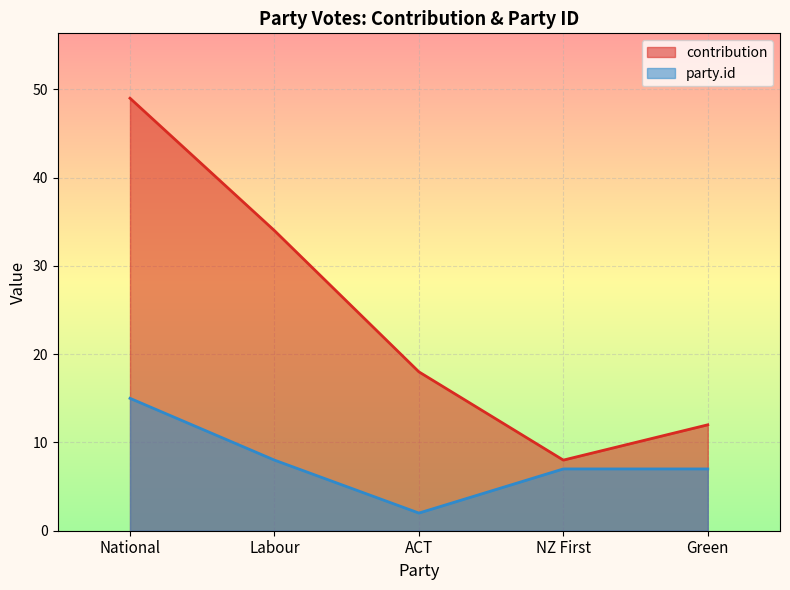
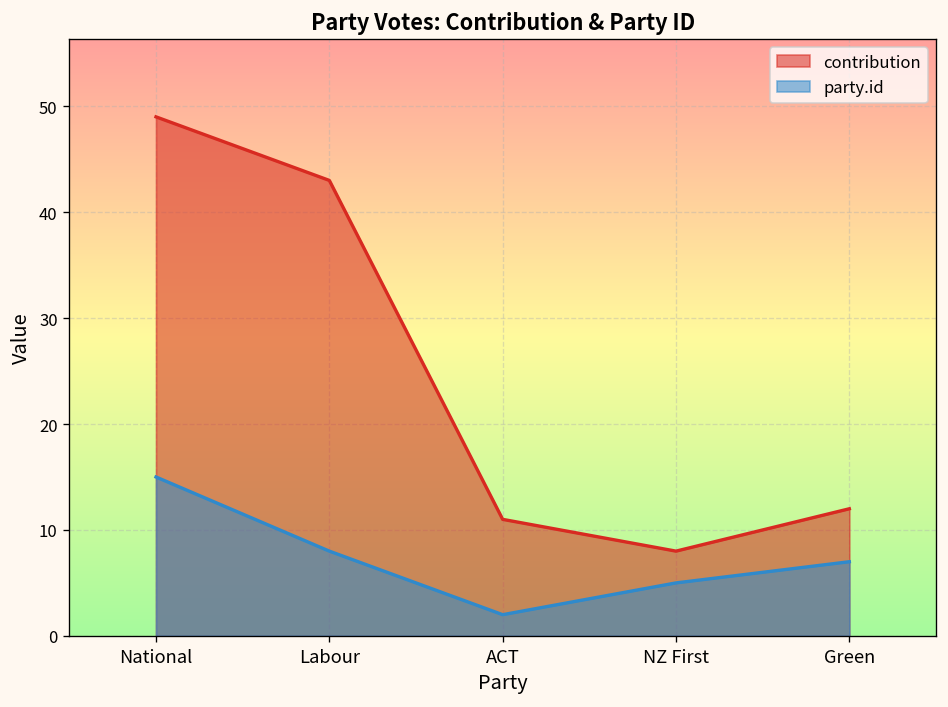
  {
    "contribution": {
      "National": 49,
-     "Labour": 34,
-     "ACT": 18,
+     "Labour": 43,
+     "ACT": 11,
      "NZ First": 8,
      "Green": 12
    },
    "party.id": {
      "National": 15,
      "Labour": 8,
      "ACT": 2,
-     "NZ First": 7,
+     "NZ First": 5,
      "Green": 7
    }
  }
